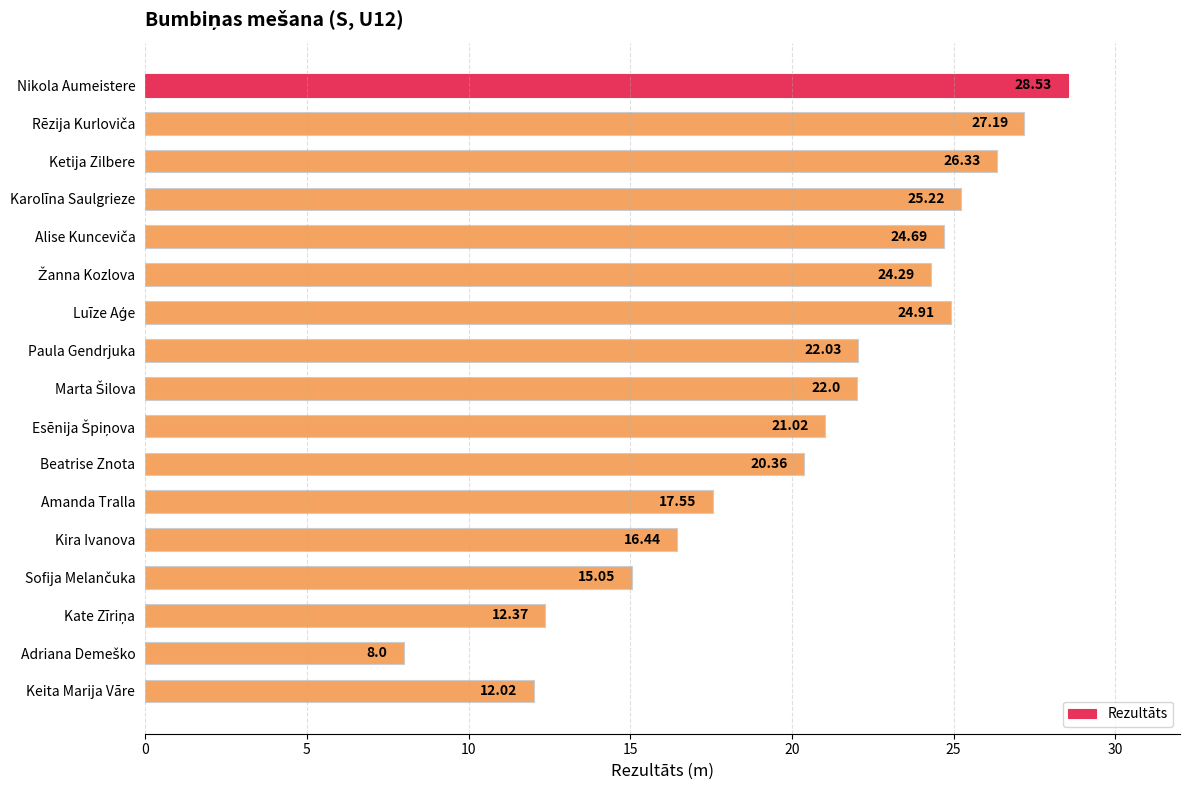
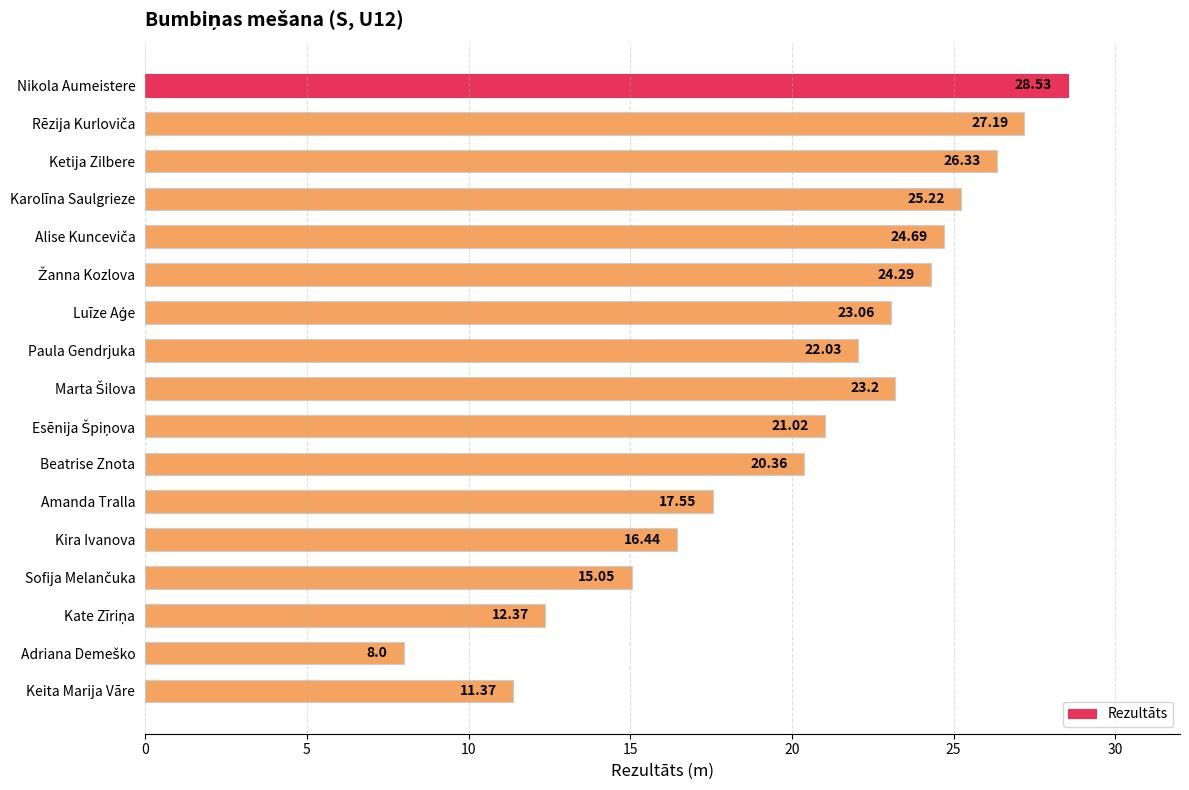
  {
    "Nikola Aumeistere": 28.53,
    "Rēzija Kurloviča": 27.19,
    "Ketija Zilbere": 26.33,
    "Karolīna Saulgrieze": 25.22,
    "Alise Kunceviča": 24.69,
    "Žanna Kozlova": 24.29,
-   "Luīze Aģe": 24.91,
+   "Luīze Aģe": 23.06,
    "Paula Gendrjuka": 22.03,
-   "Marta Šilova": 22.0,
+   "Marta Šilova": 23.2,
    "Esēnija Špiņova": 21.02,
    "Beatrise Znota": 20.36,
    "Amanda Tralla": 17.55,
    "Kira Ivanova": 16.44,
    "Sofija Melančuka": 15.05,
    "Kate Zīriņa": 12.37,
    "Adriana Demeško": 8.0,
-   "Keita Marija Vāre": 12.02
+   "Keita Marija Vāre": 11.37
  }
